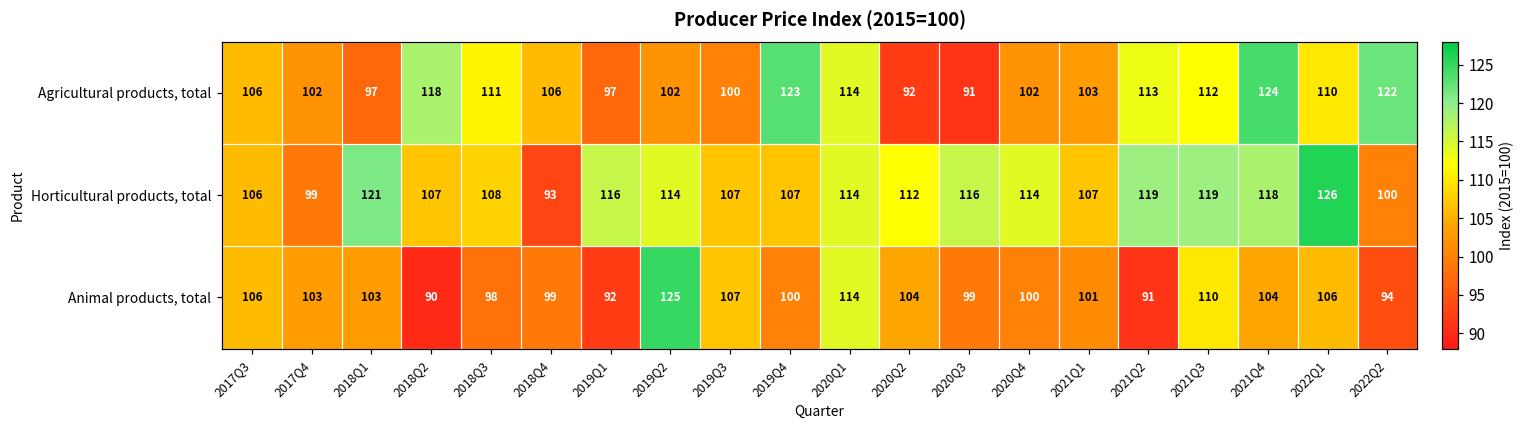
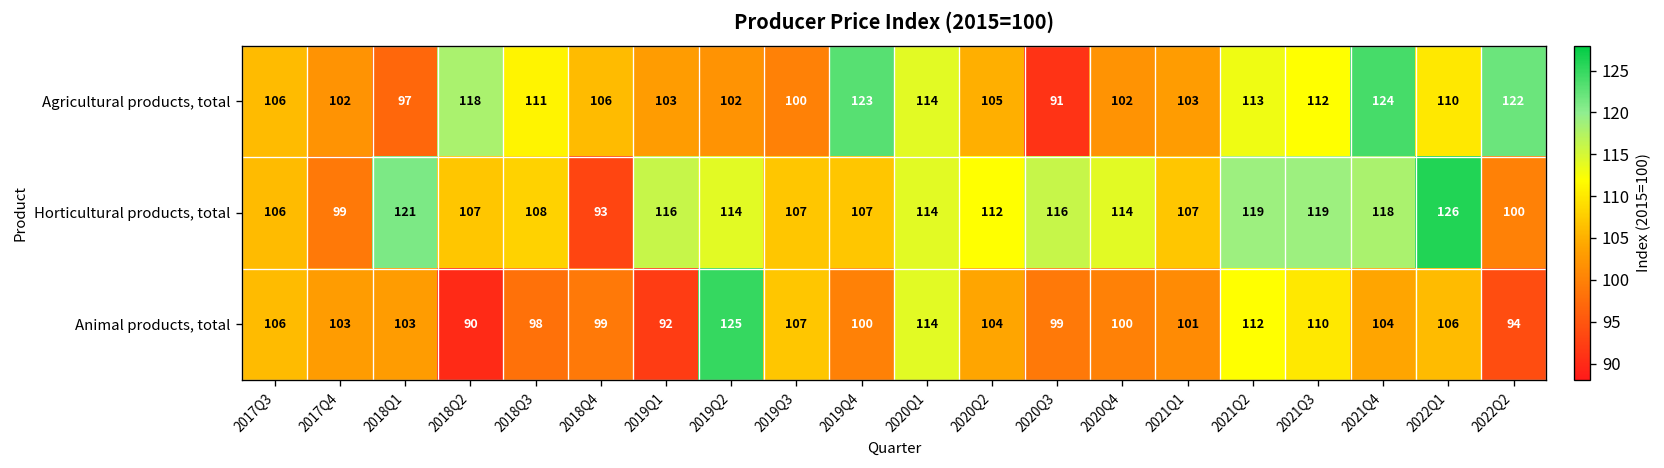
  {
    "Agricultural products, total": {
      "2017Q3": 106,
      "2017Q4": 102,
      "2018Q1": 97,
      "2018Q2": 118,
      "2018Q3": 111,
      "2018Q4": 106,
-     "2019Q1": 97,
+     "2019Q1": 103,
      "2019Q2": 102,
      "2019Q3": 100,
      "2019Q4": 123,
      "2020Q1": 114,
-     "2020Q2": 92,
+     "2020Q2": 105,
      "2020Q3": 91,
      "2020Q4": 102,
      "2021Q1": 103,
      "2021Q2": 113,
      "2021Q3": 112,
      "2021Q4": 124,
      "2022Q1": 110,
      "2022Q2": 122
    },
    "Horticultural products, total": {
      "2017Q3": 106,
      "2017Q4": 99,
      "2018Q1": 121,
      "2018Q2": 107,
      "2018Q3": 108,
      "2018Q4": 93,
      "2019Q1": 116,
      "2019Q2": 114,
      "2019Q3": 107,
      "2019Q4": 107,
      "2020Q1": 114,
      "2020Q2": 112,
      "2020Q3": 116,
      "2020Q4": 114,
      "2021Q1": 107,
      "2021Q2": 119,
      "2021Q3": 119,
      "2021Q4": 118,
      "2022Q1": 126,
      "2022Q2": 100
    },
    "Animal products, total": {
      "2017Q3": 106,
      "2017Q4": 103,
      "2018Q1": 103,
      "2018Q2": 90,
      "2018Q3": 98,
      "2018Q4": 99,
      "2019Q1": 92,
      "2019Q2": 125,
      "2019Q3": 107,
      "2019Q4": 100,
      "2020Q1": 114,
      "2020Q2": 104,
      "2020Q3": 99,
      "2020Q4": 100,
      "2021Q1": 101,
-     "2021Q2": 91,
+     "2021Q2": 112,
      "2021Q3": 110,
      "2021Q4": 104,
      "2022Q1": 106,
      "2022Q2": 94
    }
  }
